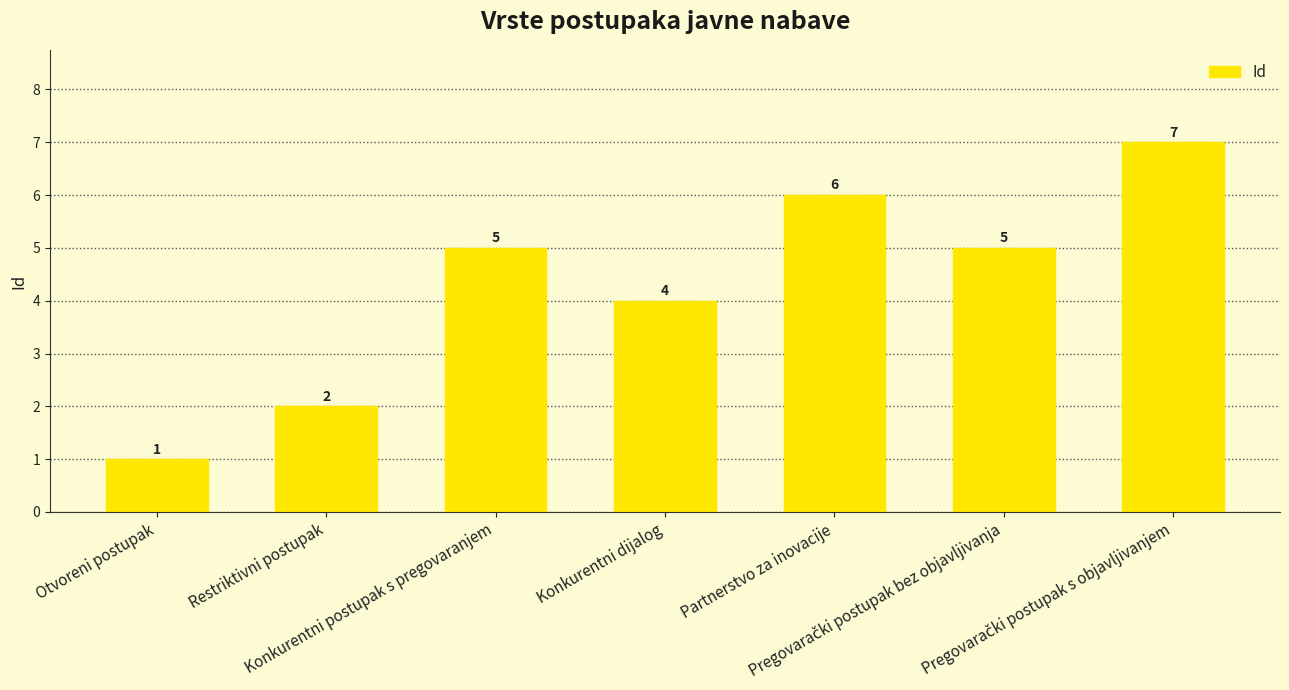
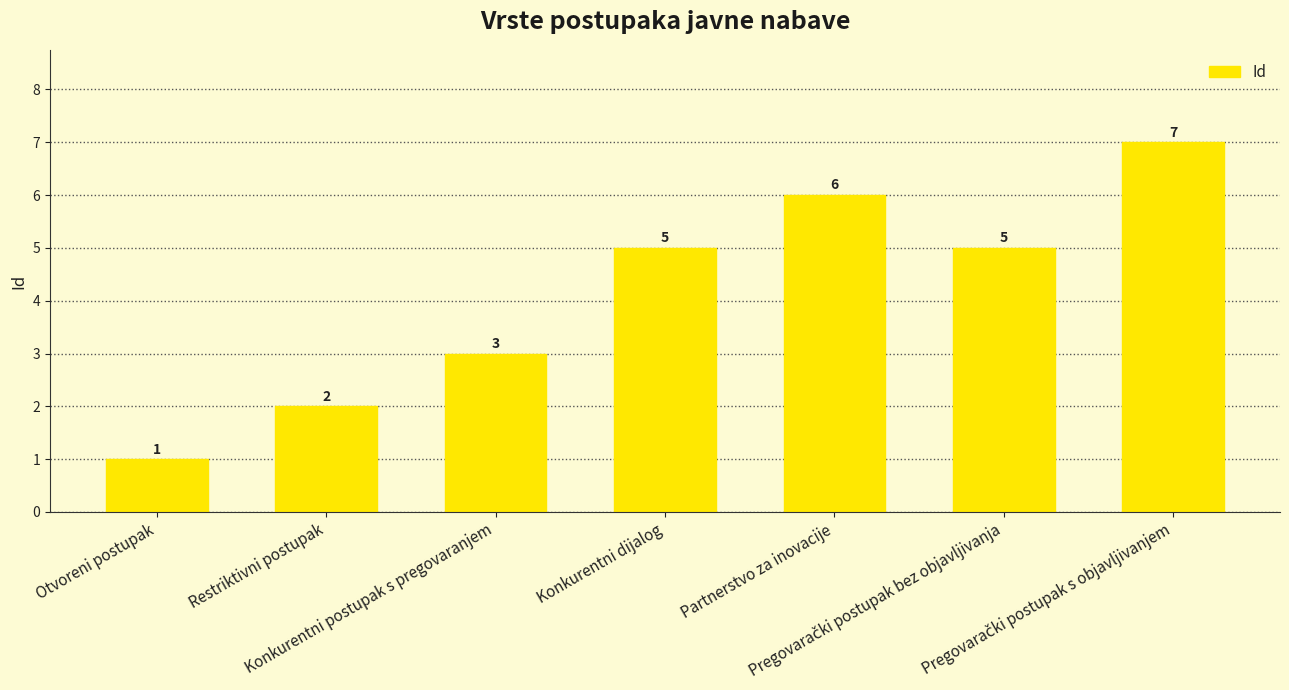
  {
    "Otvoreni postupak": 1,
    "Restriktivni postupak": 2,
-   "Konkurentni postupak s pregovaranjem": 5,
-   "Konkurentni dijalog": 4,
+   "Konkurentni postupak s pregovaranjem": 3,
+   "Konkurentni dijalog": 5,
    "Partnerstvo za inovacije": 6,
    "Pregovarački postupak bez objavljivanja": 5,
    "Pregovarački postupak s objavljivanjem": 7
  }
